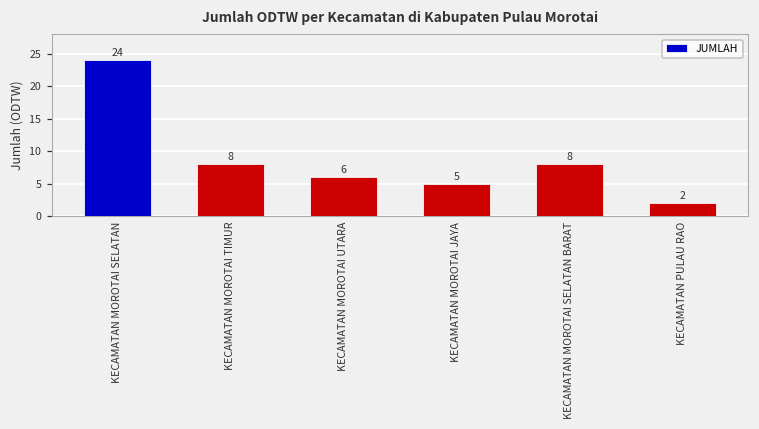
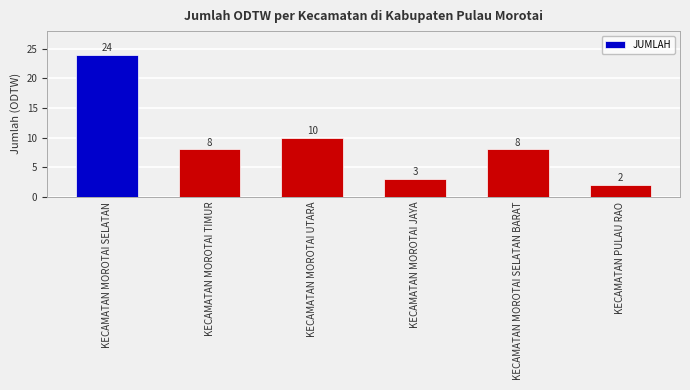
  {
    "KECAMATAN MOROTAI SELATAN": 24,
    "KECAMATAN MOROTAI TIMUR": 8,
-   "KECAMATAN MOROTAI UTARA": 6,
-   "KECAMATAN MOROTAI JAYA": 5,
+   "KECAMATAN MOROTAI UTARA": 10,
+   "KECAMATAN MOROTAI JAYA": 3,
    "KECAMATAN MOROTAI SELATAN BARAT": 8,
    "KECAMATAN PULAU RAO": 2
  }
